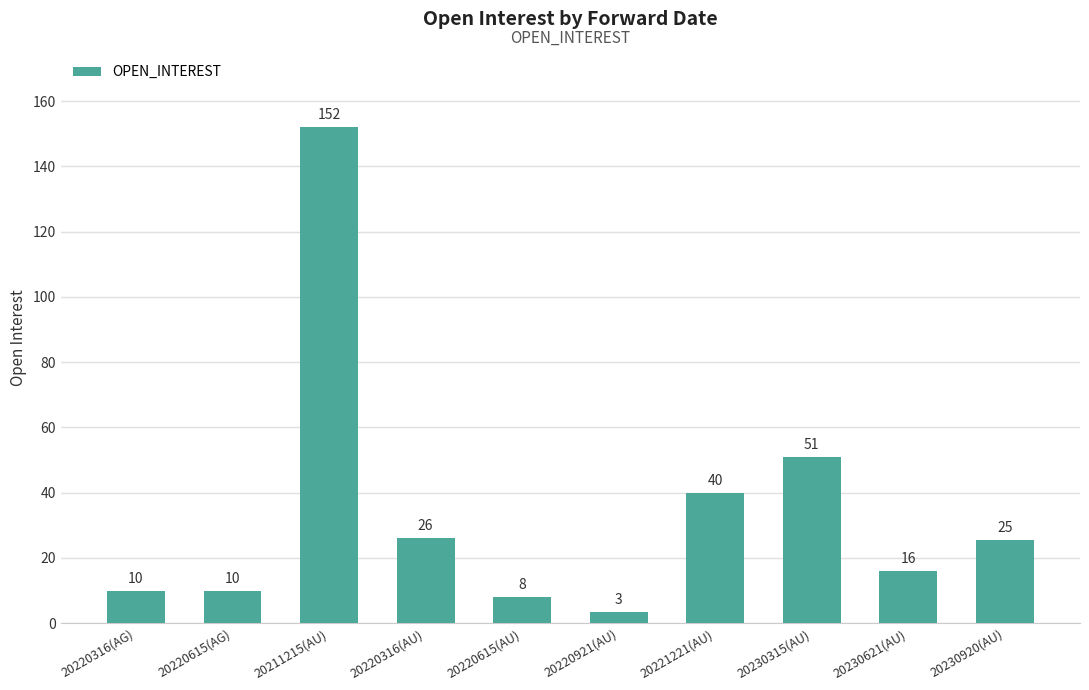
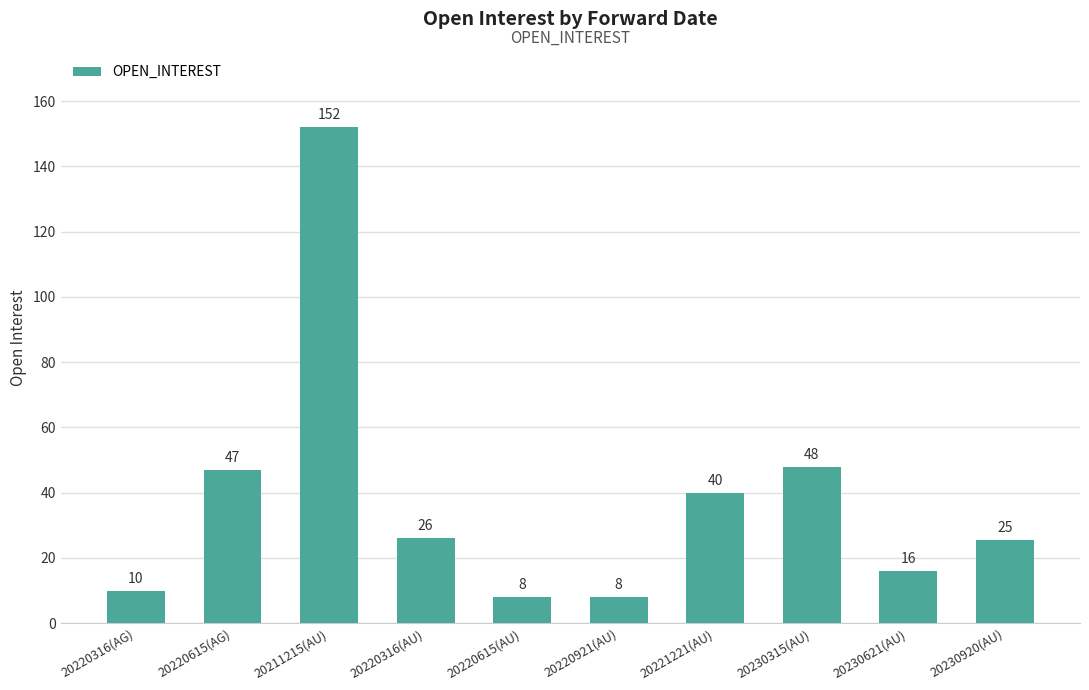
  {
    "20220316(AG)": 10,
-   "20220615(AG)": 10,
+   "20220615(AG)": 47,
    "20211215(AU)": 152,
    "20220316(AU)": 26,
    "20220615(AU)": 8,
-   "20220921(AU)": 3,
+   "20220921(AU)": 8,
    "20221221(AU)": 40,
-   "20230315(AU)": 51,
+   "20230315(AU)": 48,
    "20230621(AU)": 16,
    "20230920(AU)": 25
  }
